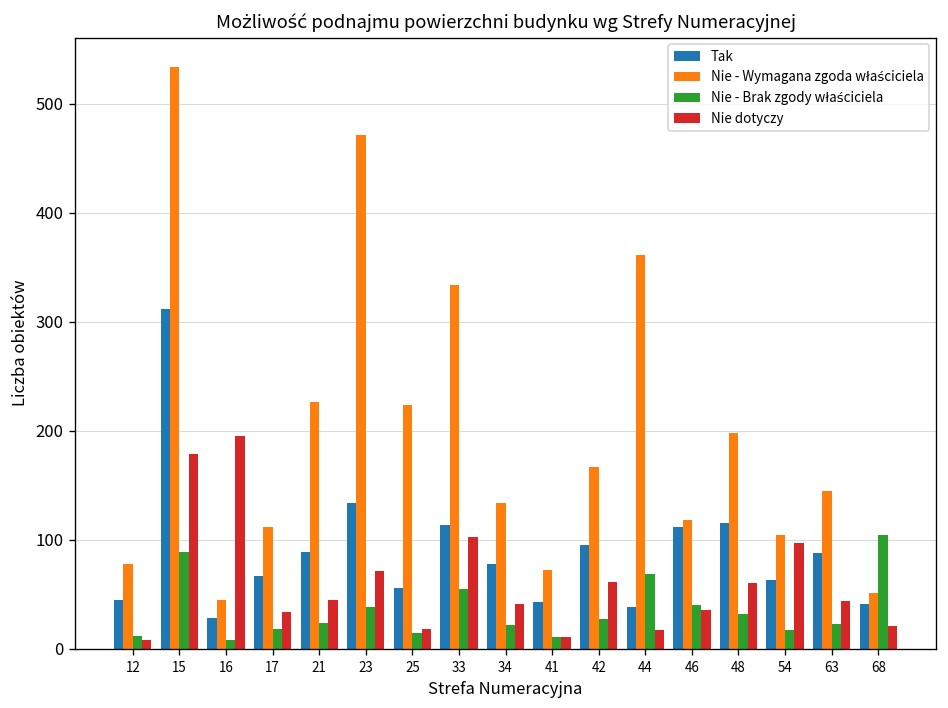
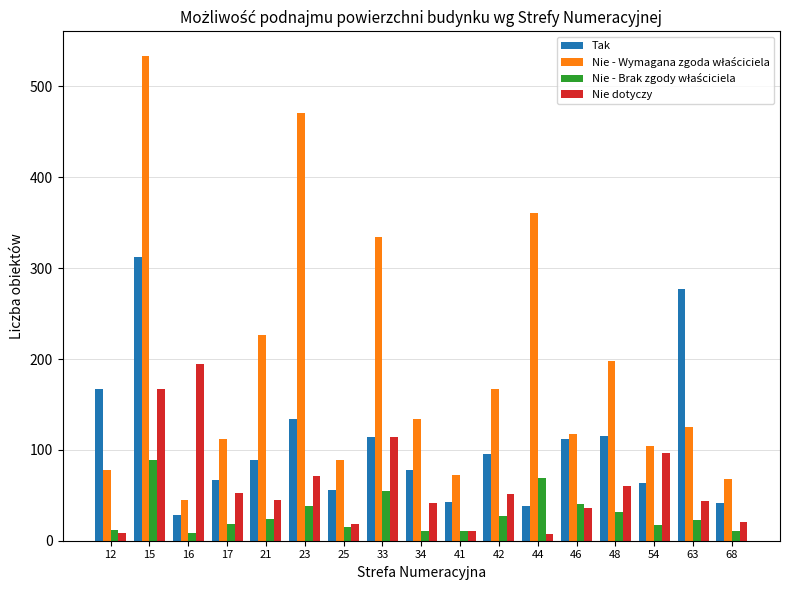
  {
    "Tak": {
-     "12": 50,
+     "12": 170,
      "15": 310,
      "16": 30,
      "17": 70,
      "21": 90,
      "23": 130,
      "25": 60,
      "33": 110,
      "34": 80,
      "41": 40,
      "42": 100,
      "44": 40,
      "46": 110,
      "48": 120,
      "54": 60,
-     "63": 90,
+     "63": 280,
      "68": 40
    },
    "Nie - Wymagana zgoda właściciela": {
      "12": 80,
      "15": 530,
      "16": 50,
      "17": 110,
      "21": 230,
      "23": 470,
-     "25": 220,
+     "25": 90,
      "33": 330,
      "34": 130,
      "41": 70,
      "42": 170,
      "44": 360,
      "46": 120,
      "48": 200,
      "54": 100,
-     "63": 150,
-     "68": 50
+     "63": 130,
+     "68": 70
    },
    "Nie - Brak zgody właściciela": {
      "12": 10,
      "15": 90,
      "16": 10,
      "17": 20,
      "21": 20,
      "23": 40,
      "25": 20,
      "33": 60,
-     "34": 20,
+     "34": 10,
      "41": 10,
      "42": 30,
      "44": 70,
      "46": 40,
      "48": 30,
      "54": 20,
      "63": 20,
-     "68": 100
+     "68": 10
    },
    "Nie dotyczy": {
      "12": 10,
-     "15": 180,
+     "15": 170,
      "16": 200,
-     "17": 30,
+     "17": 50,
      "21": 50,
      "23": 70,
      "25": 20,
-     "33": 100,
+     "33": 110,
      "34": 40,
      "41": 10,
-     "42": 60,
-     "44": 20,
+     "42": 50,
+     "44": 10,
      "46": 40,
      "48": 60,
      "54": 100,
      "63": 40,
      "68": 20
    }
  }
